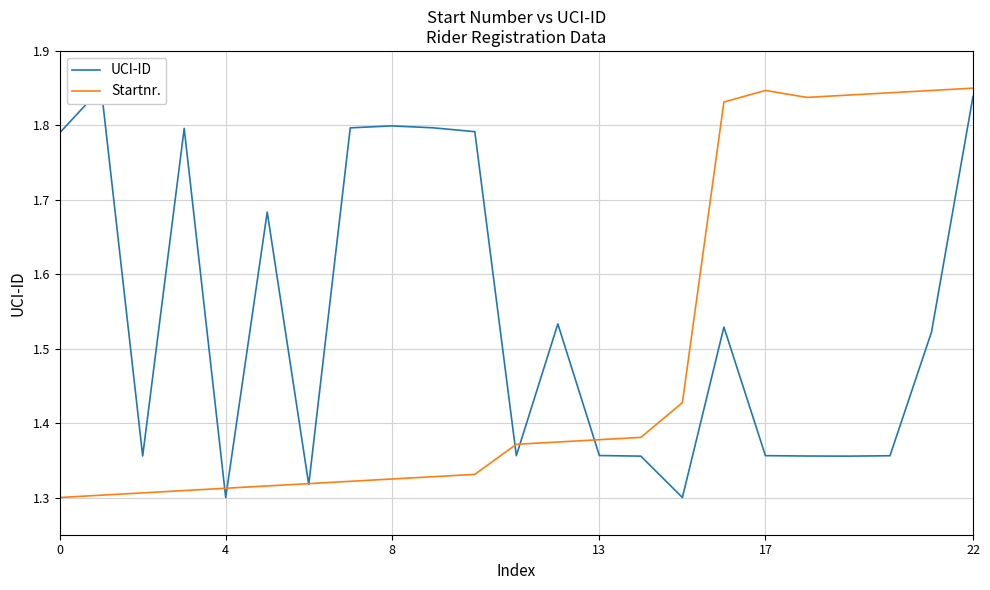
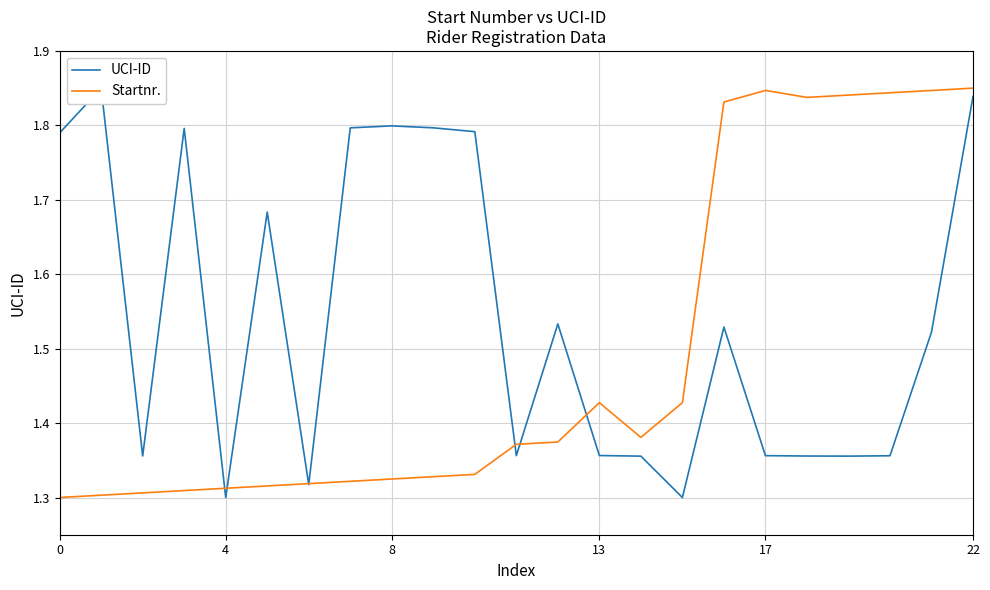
  {
    "UCI-ID": {
      "0": 1.79,
      "13": 1.36,
      "17": 1.36,
      "22": 1.84
    },
    "Startnr.": {
      "0": 1.30,
-     "13": 1.38,
+     "13": 1.43,
      "17": 1.85,
      "22": 1.85
    }
  }
